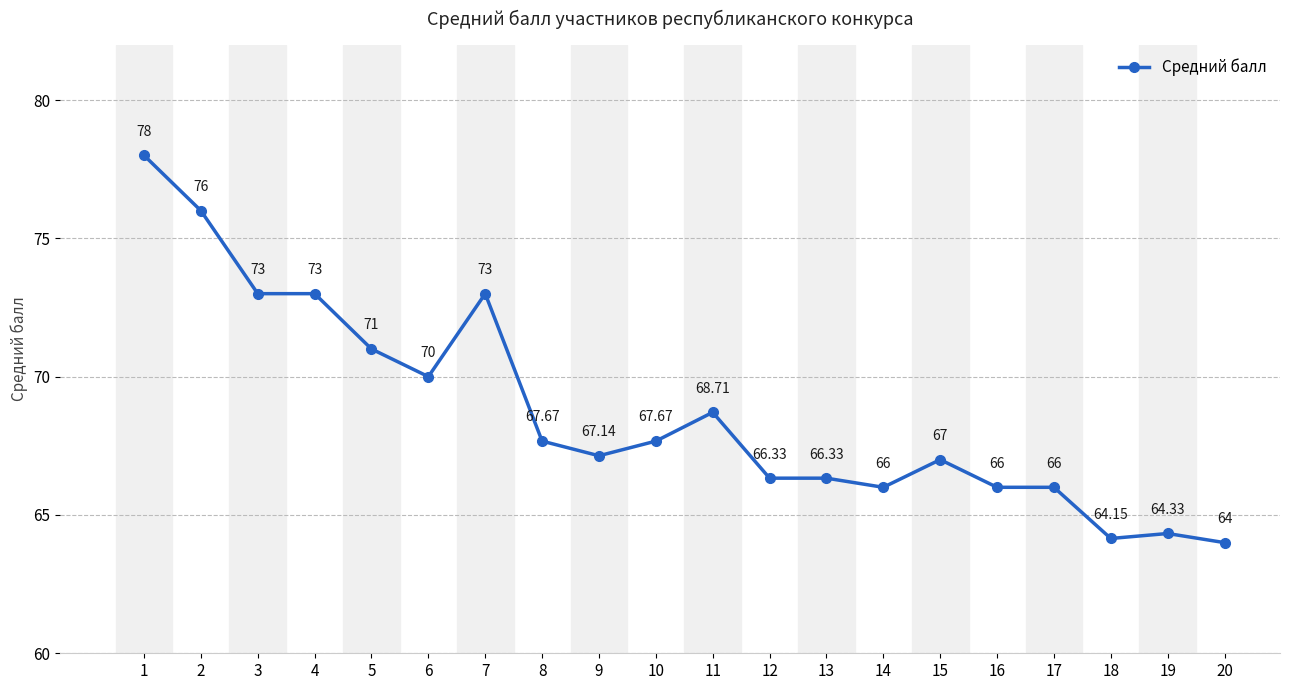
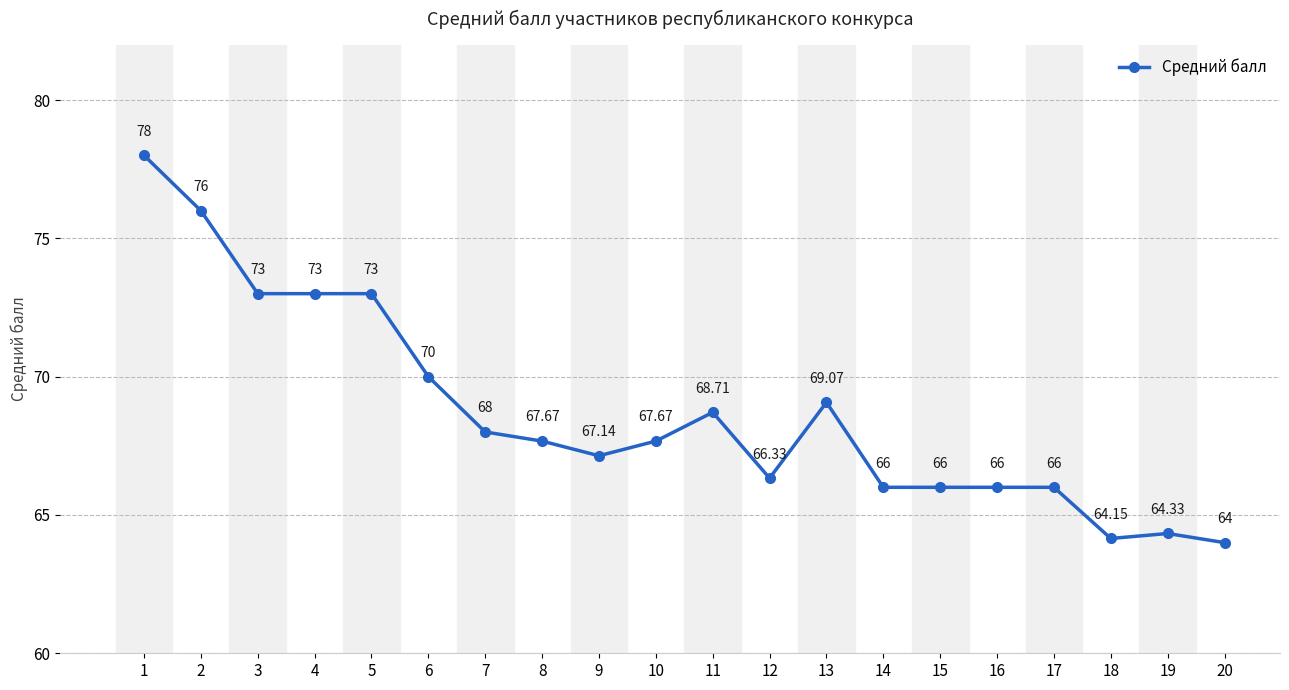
  {
    "1": 78,
    "2": 76,
    "3": 73,
    "4": 73,
-   "5": 71,
+   "5": 73,
    "6": 70,
-   "7": 73,
+   "7": 68,
    "8": 67.67,
    "9": 67.14,
    "10": 67.67,
    "11": 68.71,
    "12": 66.33,
-   "13": 66.33,
+   "13": 69.07,
    "14": 66,
-   "15": 67,
+   "15": 66,
    "16": 66,
    "17": 66,
    "18": 64.15,
    "19": 64.33,
    "20": 64
  }
